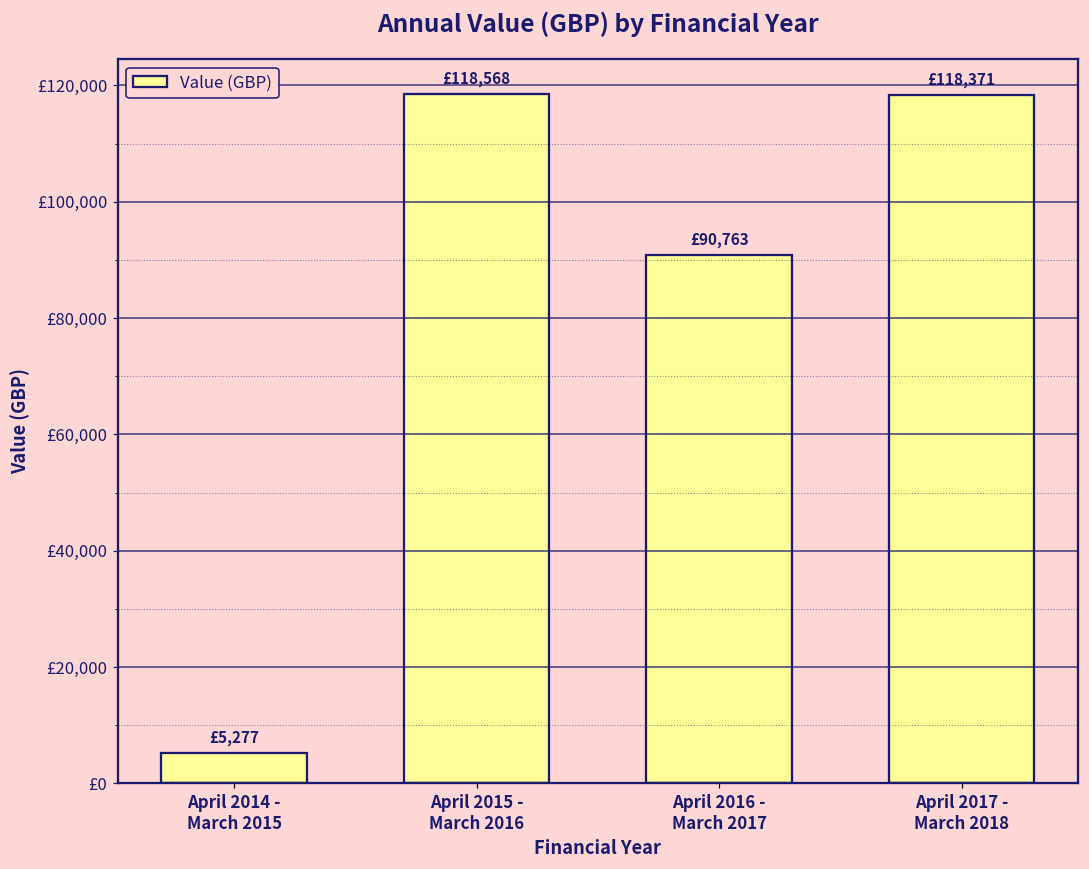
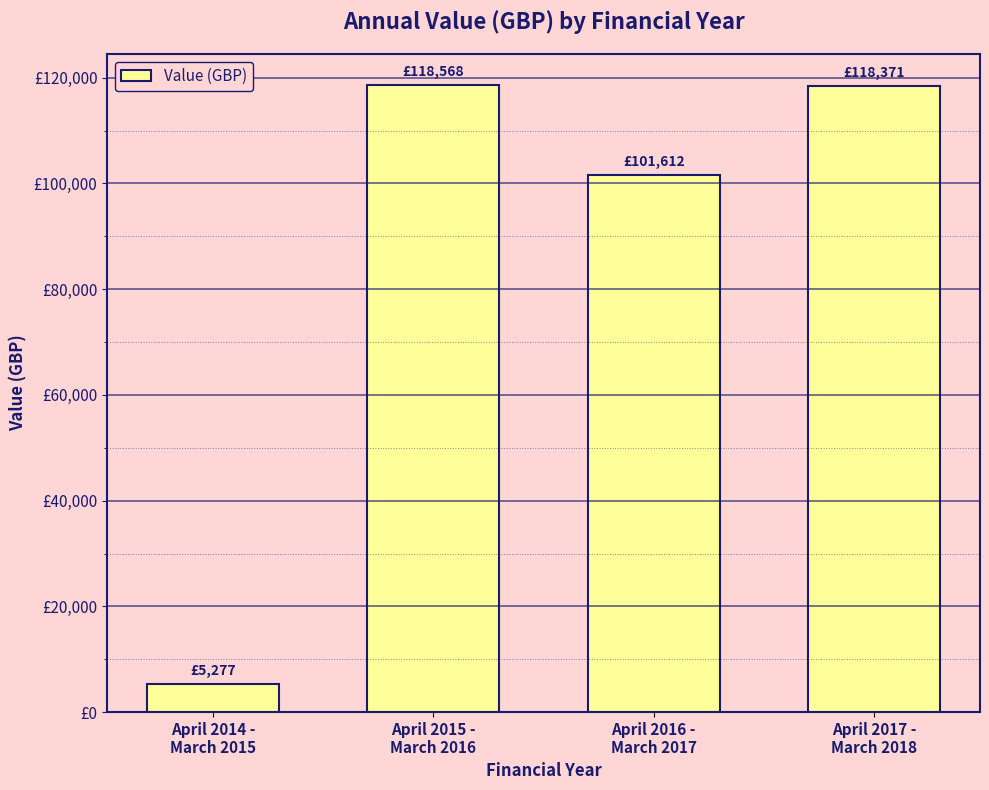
  {
    "April 2014 - March 2015": "£5,277",
    "April 2015 - March 2016": "£118,568",
-   "April 2016 - March 2017": "£90,763",
+   "April 2016 - March 2017": "£101,612",
    "April 2017 - March 2018": "£118,371"
  }
